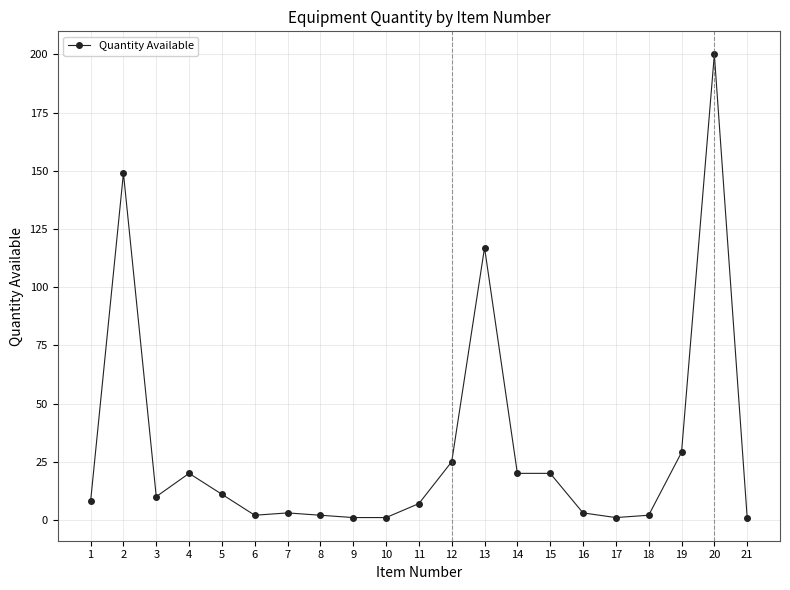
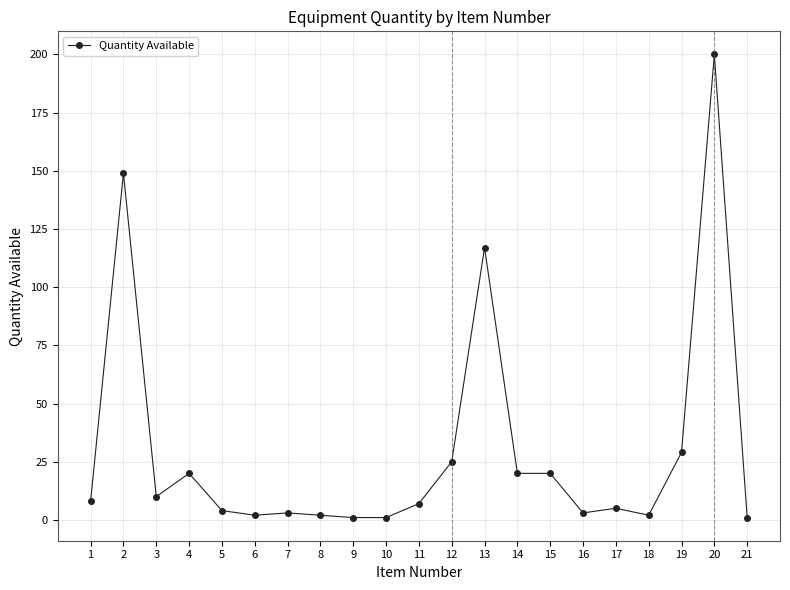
  {
    "1": 8,
    "2": 149,
    "3": 10,
    "4": 20,
-   "5": 11,
+   "5": 4,
    "6": 2,
    "7": 3,
    "8": 2,
    "9": 1,
    "10": 1,
    "11": 7,
    "12": 25,
    "13": 117,
    "14": 20,
    "15": 20,
    "16": 3,
-   "17": 1,
+   "17": 5,
    "18": 2,
    "19": 29,
    "20": 200,
    "21": 1
  }
